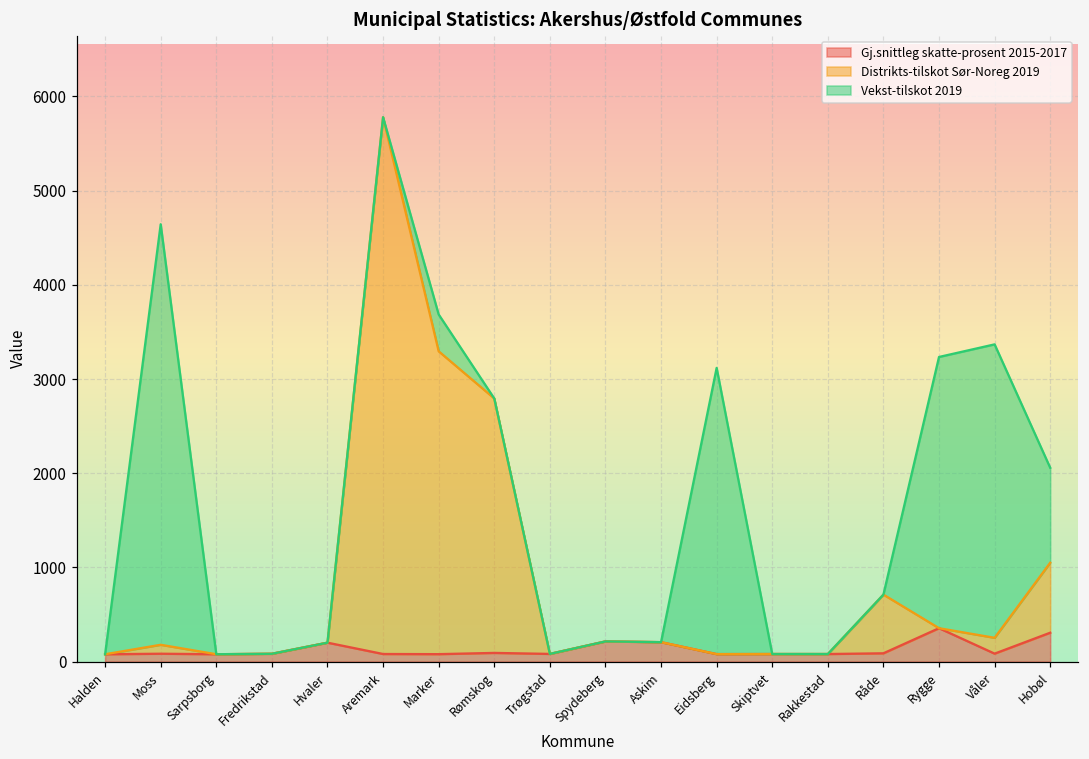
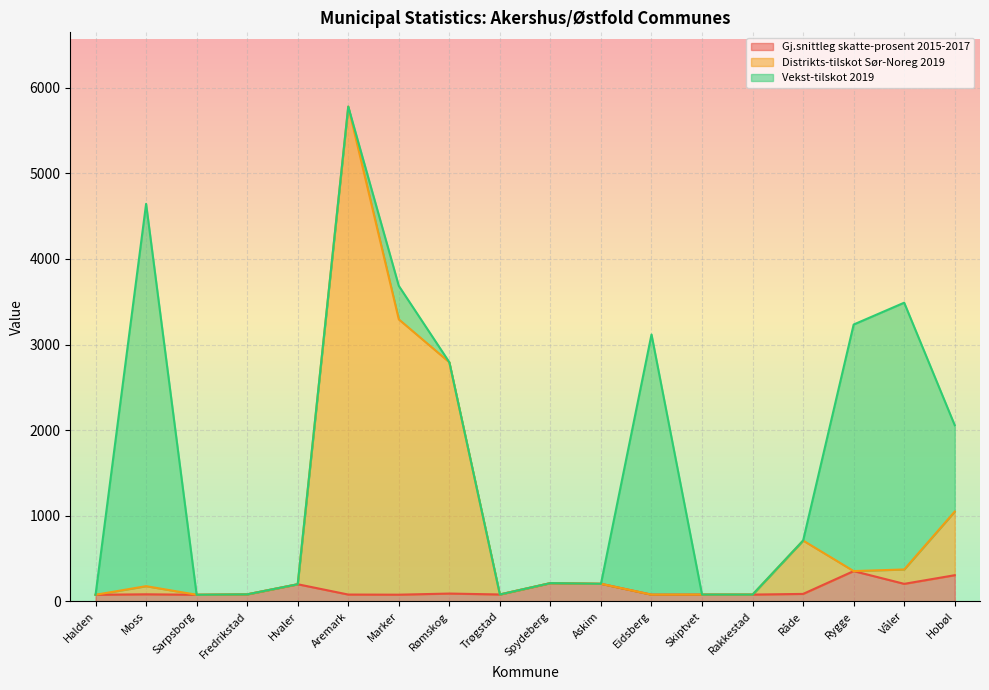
  {
    "Gj.snittleg skatte-prosent 2015-2017": {
      "Moss": 100,
      "Aremark": 100,
      "Marker": 100,
      "Rømskog": 100,
      "Råde": 100,
-     "Våler": 100,
+     "Våler": 200,
      "Hobøl": 300
    },
    "Distrikts-tilskot Sør-Noreg 2019": {
      "Moss": 100,
      "Marker": 3200,
      "Våler": 200,
      "Hobøl": 700
    },
    "Vekst-tilskot 2019": {
      "Moss": 4500,
      "Marker": 400,
      "Eidsberg": 3000,
      "Rygge": 2900,
      "Våler": 3100,
      "Hobøl": 1000
    }
  }
